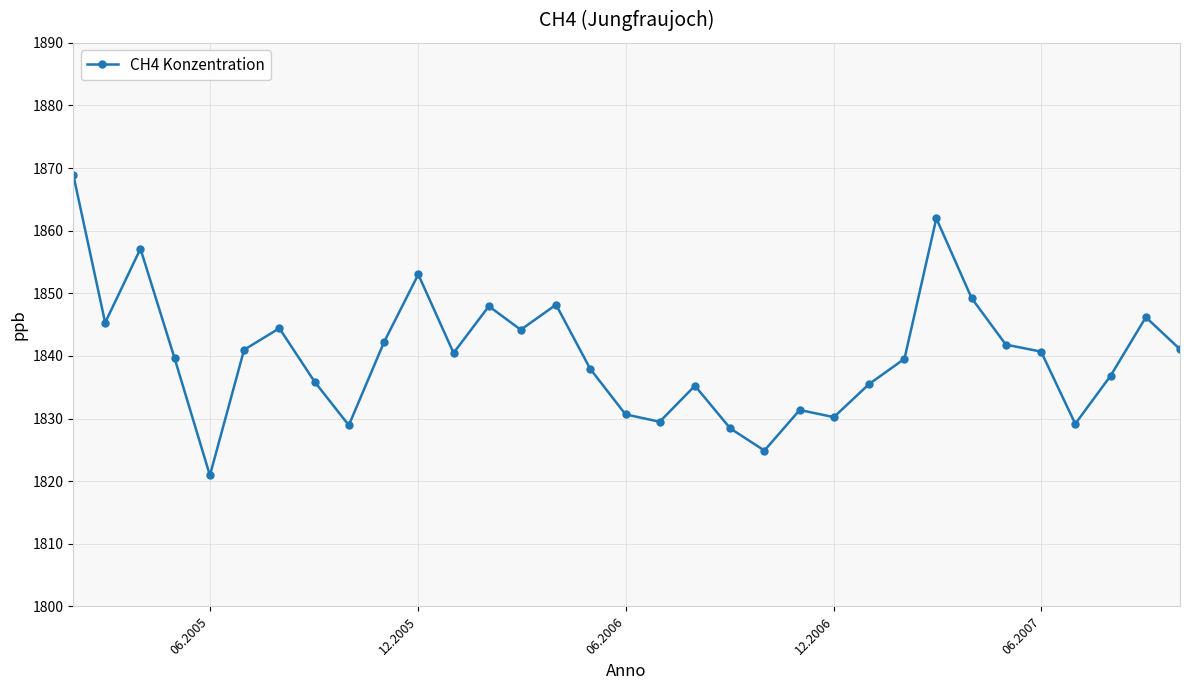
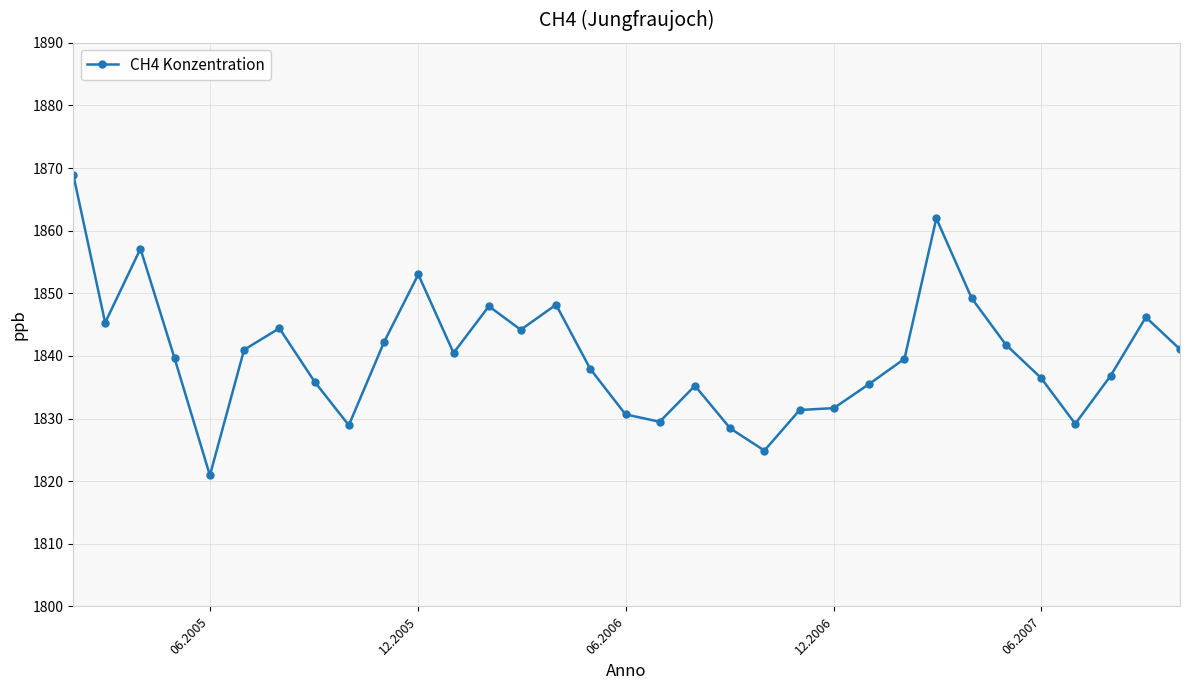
  {
    "06.2005": 1821,
    "12.2005": 1853,
    "06.2006": 1831,
-   "12.2006": 1830,
-   "06.2007": 1841
+   "12.2006": 1832,
+   "06.2007": 1836
  }
